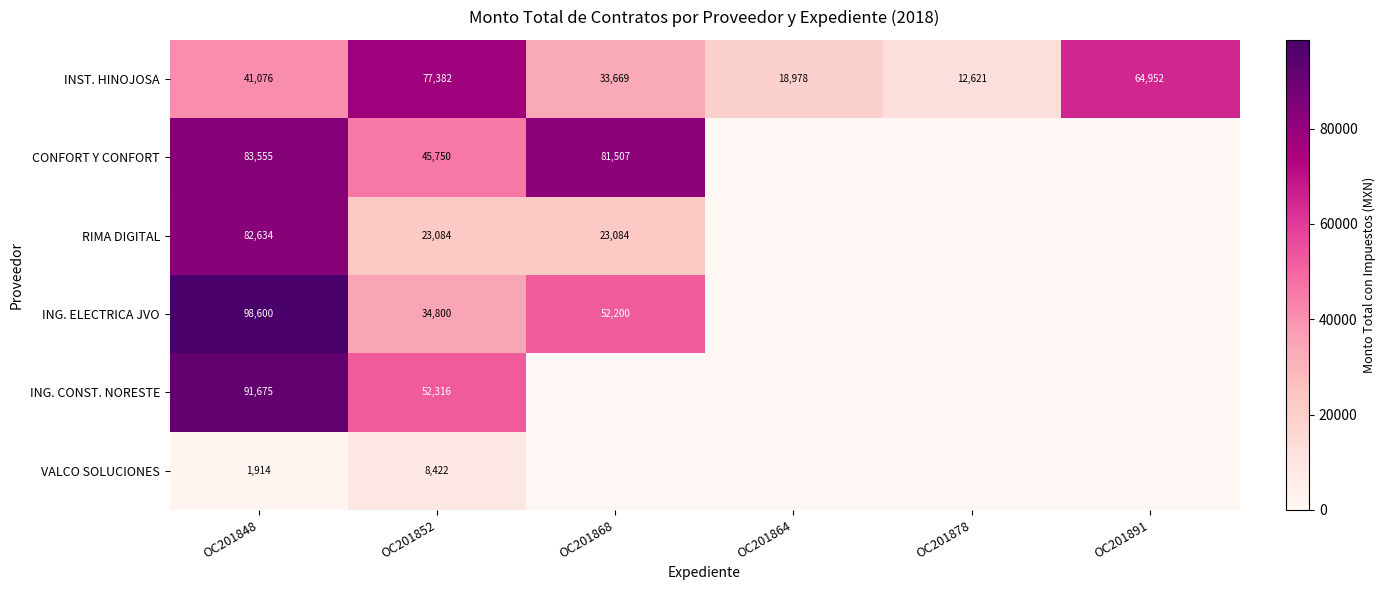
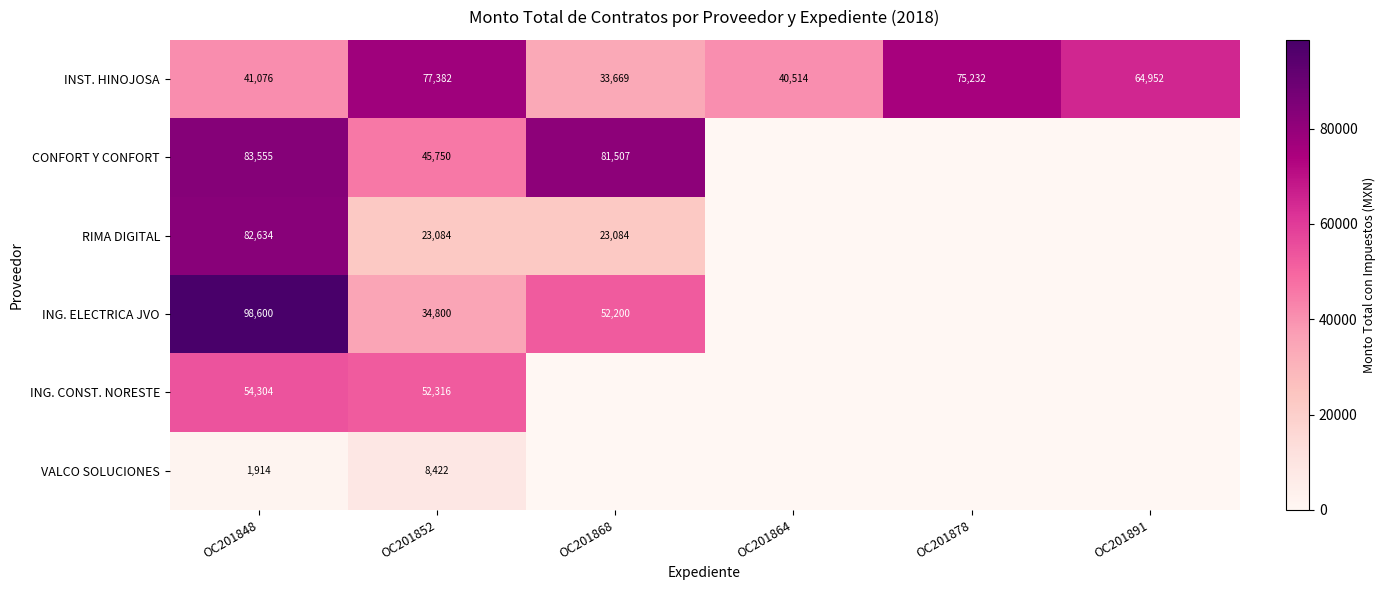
  {
    "INST. HINOJOSA": {
      "OC201848": "41,076",
      "OC201852": "77,382",
      "OC201868": "33,669",
-     "OC201864": "18,978",
-     "OC201878": "12,621",
+     "OC201864": "40,514",
+     "OC201878": "75,232",
      "OC201891": "64,952"
    },
    "CONFORT Y CONFORT": {
      "OC201848": "83,555",
      "OC201852": "45,750",
      "OC201868": "81,507"
    },
    "RIMA DIGITAL": {
      "OC201848": "82,634",
      "OC201852": "23,084",
      "OC201868": "23,084"
    },
    "ING. ELECTRICA JVO": {
      "OC201848": "98,600",
      "OC201852": "34,800",
      "OC201868": "52,200"
    },
    "ING. CONST. NORESTE": {
-     "OC201848": "91,675",
+     "OC201848": "54,304",
      "OC201852": "52,316"
    },
    "VALCO SOLUCIONES": {
      "OC201848": "1,914",
      "OC201852": "8,422"
    }
  }
